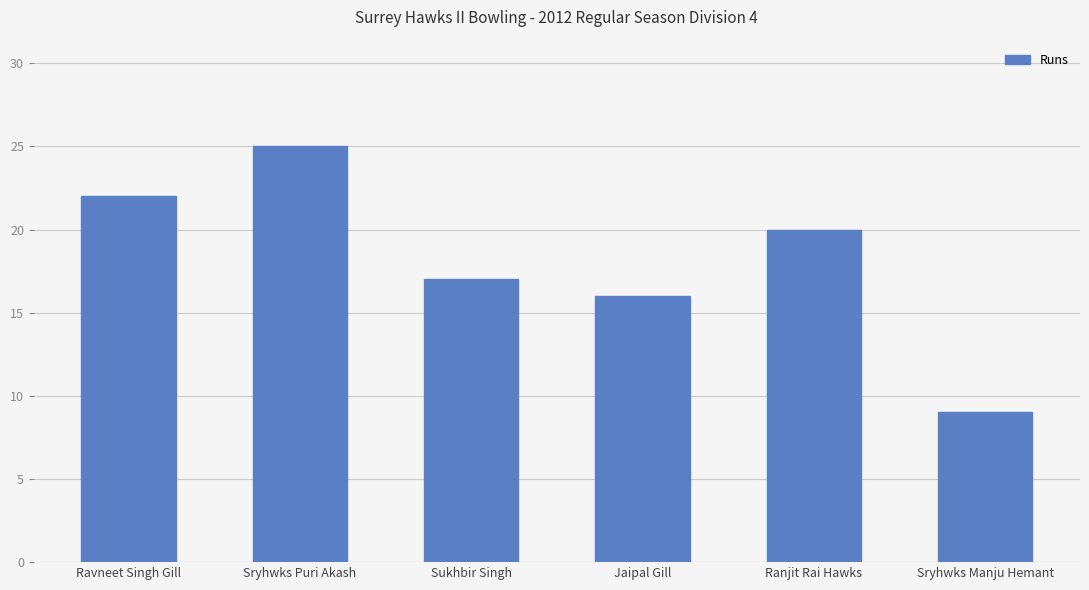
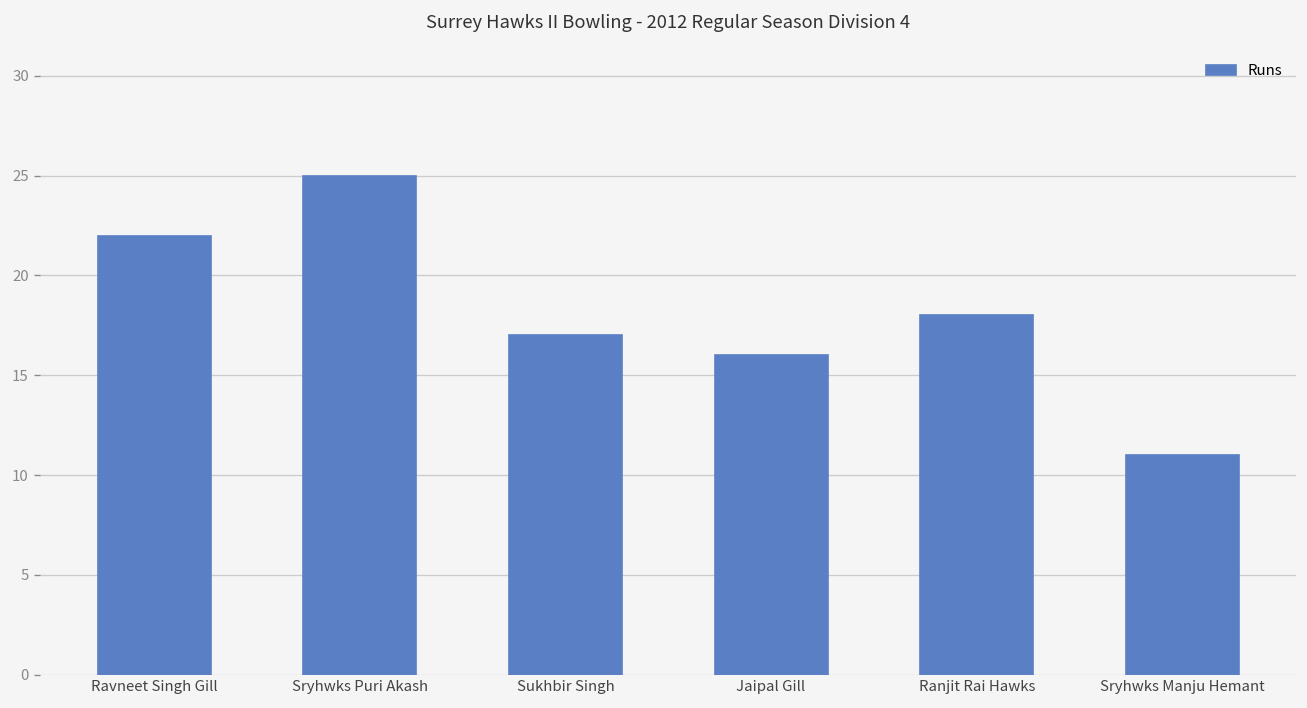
  {
    "Ravneet Singh Gill": 22,
    "Sryhwks Puri Akash": 25,
    "Sukhbir Singh": 17,
    "Jaipal Gill": 16,
-   "Ranjit Rai Hawks": 20,
-   "Sryhwks Manju Hemant": 9
+   "Ranjit Rai Hawks": 18,
+   "Sryhwks Manju Hemant": 11
  }
